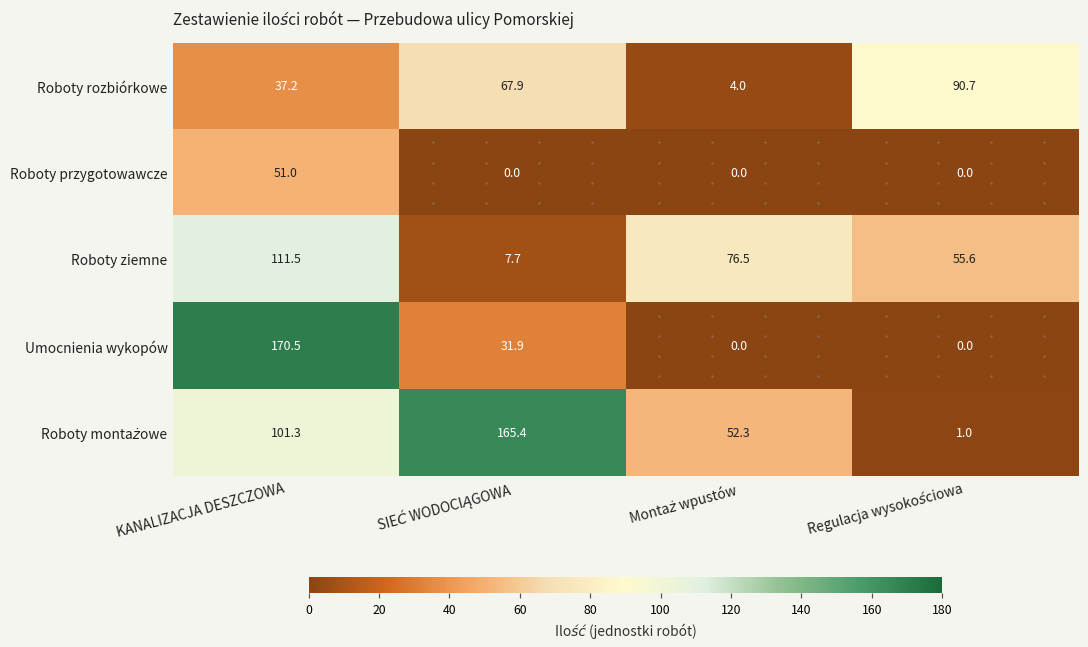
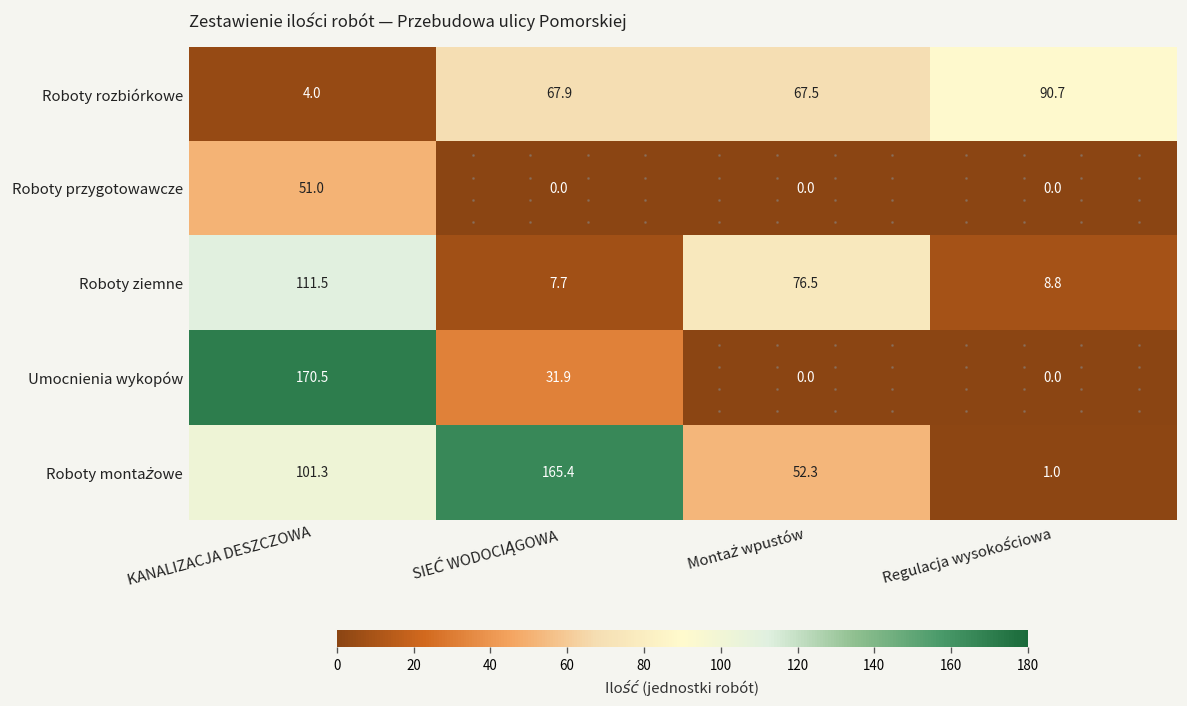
  {
    "Roboty rozbiórkowe": {
-     "KANALIZACJA DESZCZOWA": 37.2,
+     "KANALIZACJA DESZCZOWA": 4.0,
      "SIEĆ WODOCIĄGOWA": 67.9,
-     "Montaż wpustów": 4.0,
+     "Montaż wpustów": 67.5,
      "Regulacja wysokościowa": 90.7
    },
    "Roboty przygotowawcze": {
      "KANALIZACJA DESZCZOWA": 51.0,
      "SIEĆ WODOCIĄGOWA": 0.0,
      "Montaż wpustów": 0.0,
      "Regulacja wysokościowa": 0.0
    },
    "Roboty ziemne": {
      "KANALIZACJA DESZCZOWA": 111.5,
      "SIEĆ WODOCIĄGOWA": 7.7,
      "Montaż wpustów": 76.5,
-     "Regulacja wysokościowa": 55.6
+     "Regulacja wysokościowa": 8.8
    },
    "Umocnienia wykopów": {
      "KANALIZACJA DESZCZOWA": 170.5,
      "SIEĆ WODOCIĄGOWA": 31.9,
      "Montaż wpustów": 0.0,
      "Regulacja wysokościowa": 0.0
    },
    "Roboty montażowe": {
      "KANALIZACJA DESZCZOWA": 101.3,
      "SIEĆ WODOCIĄGOWA": 165.4,
      "Montaż wpustów": 52.3,
      "Regulacja wysokościowa": 1.0
    }
  }
